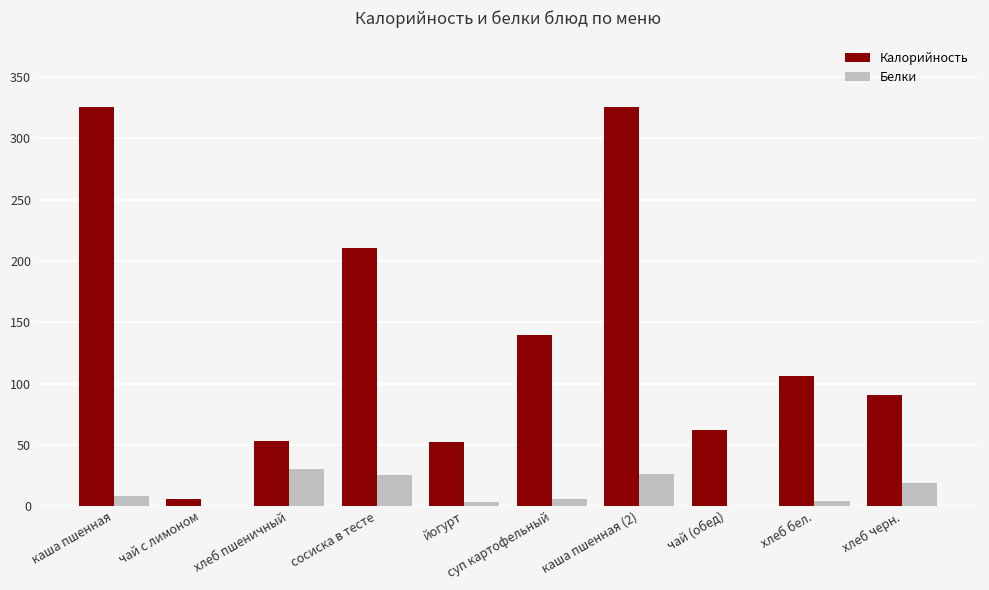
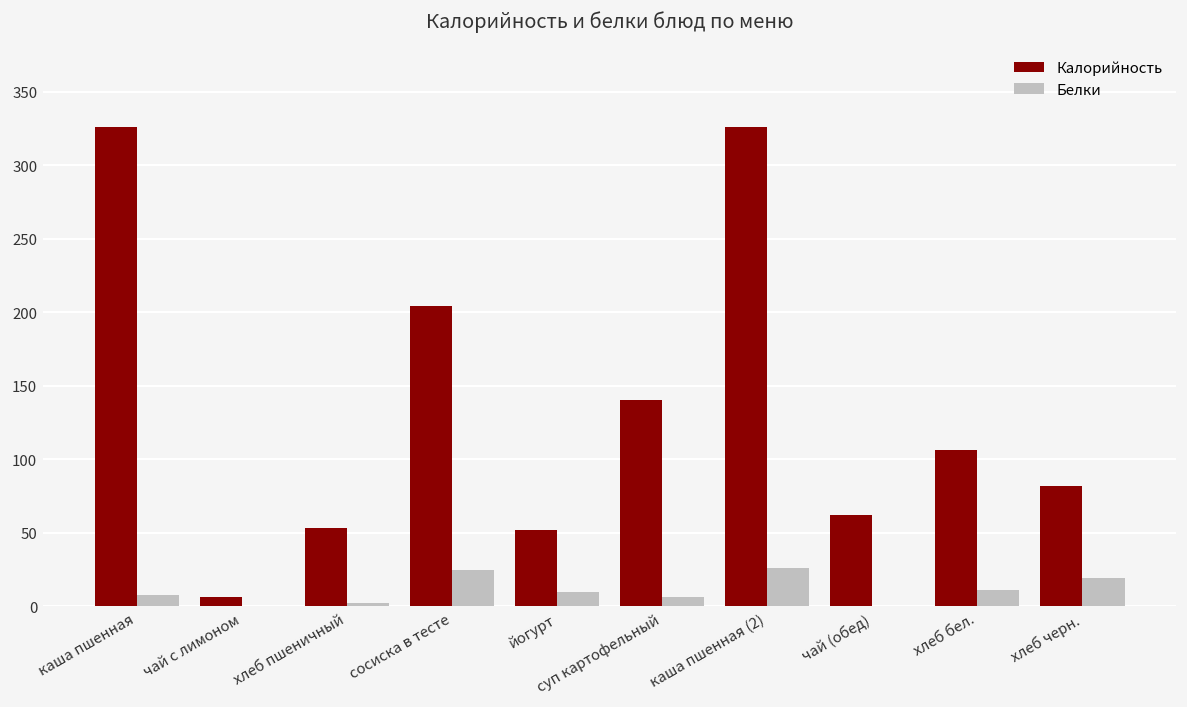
  {
    "Калорийность": {
      "каша пшенная": 326,
      "чай с лимоном": 6,
      "хлеб пшеничный": 53,
-     "сосиска в тесте": 211,
+     "сосиска в тесте": 204,
      "йогурт": 52,
      "суп картофельный": 140,
      "каша пшенная (2)": 326,
      "чай (обед)": 62,
      "хлеб бел.": 106,
-     "хлеб черн.": 91
+     "хлеб черн.": 82
    },
    "Белки": {
      "каша пшенная": 8,
      "чай с лимоном": 0,
-     "хлеб пшеничный": 30,
+     "хлеб пшеничный": 2,
      "сосиска в тесте": 25,
-     "йогурт": 3,
+     "йогурт": 10,
      "суп картофельный": 6,
      "каша пшенная (2)": 26,
      "чай (обед)": 0,
-     "хлеб бел.": 4,
+     "хлеб бел.": 11,
      "хлеб черн.": 19
    }
  }
